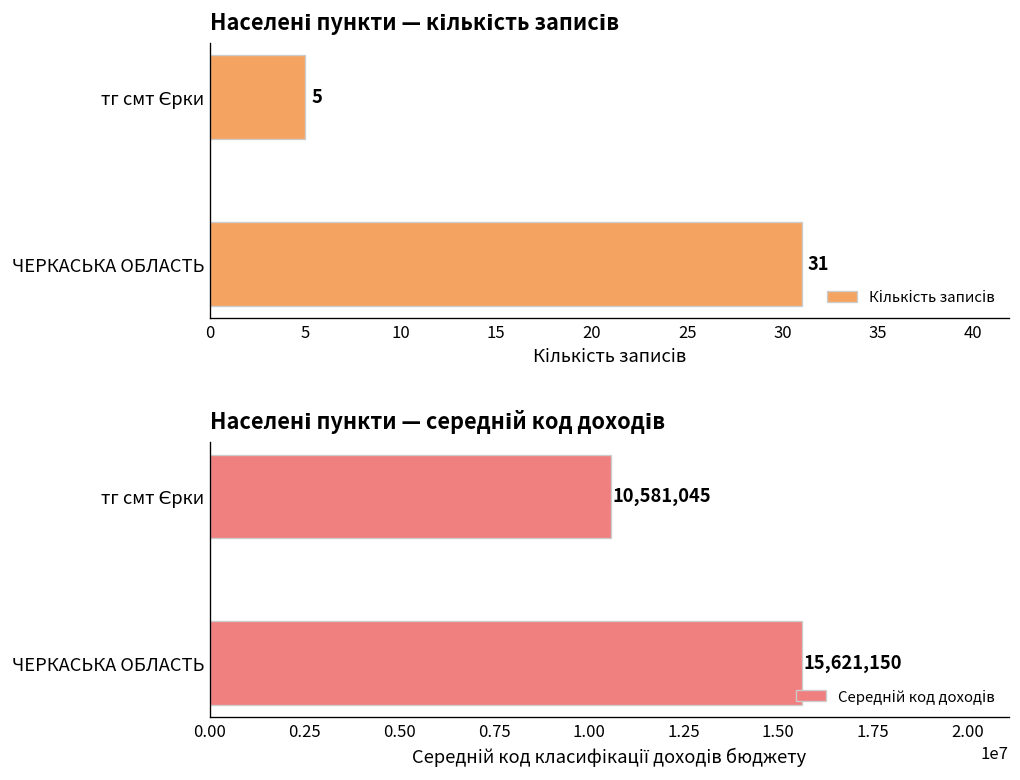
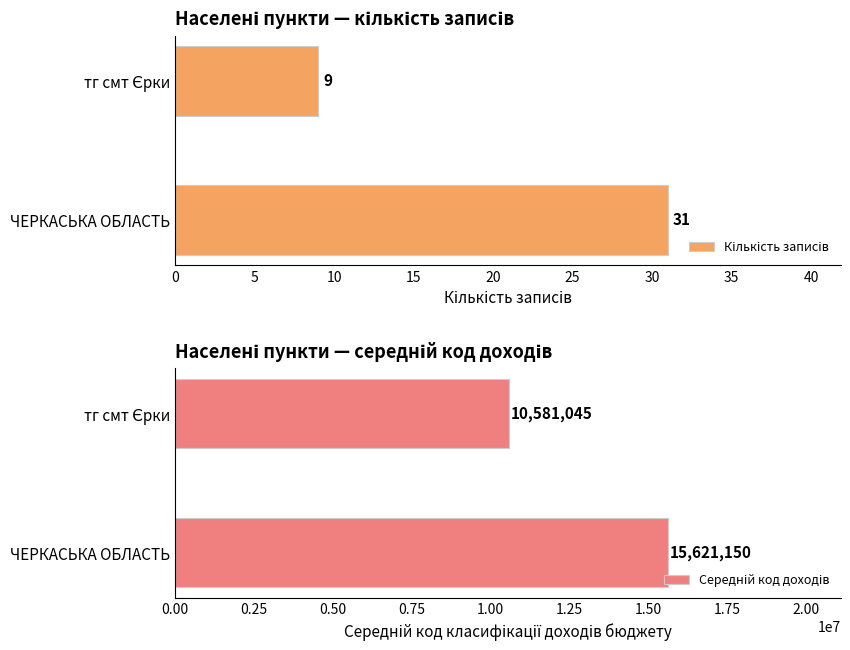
  {
    "Населені пункти — кількість записів": {
-     "тг смт Єрки": "5",
+     "тг смт Єрки": "9",
      "ЧЕРКАСЬКА ОБЛАСТЬ": "31"
    },
    "Населені пункти — середній код доходів": {
      "тг смт Єрки": "10,581,045",
      "ЧЕРКАСЬКА ОБЛАСТЬ": "15,621,150"
    }
  }
